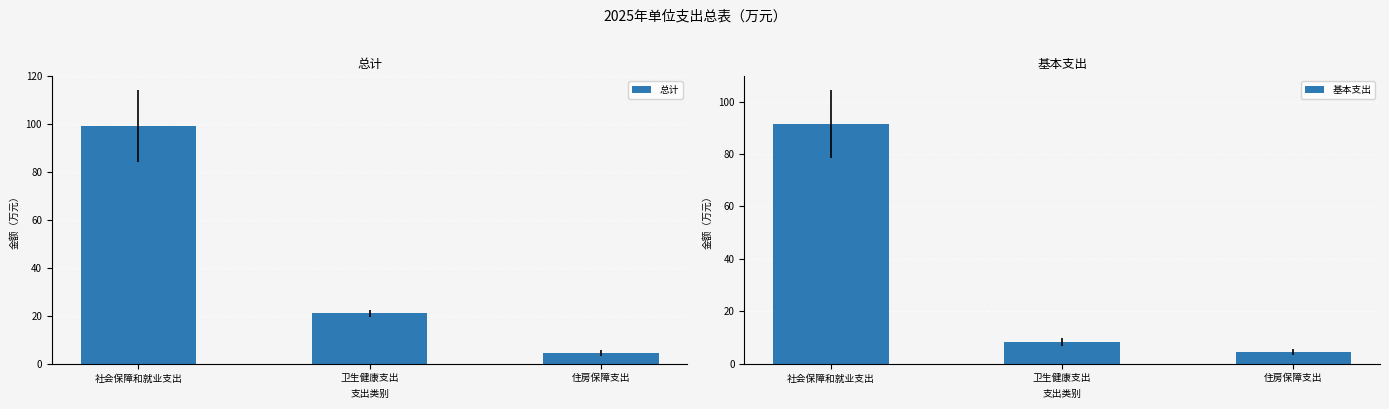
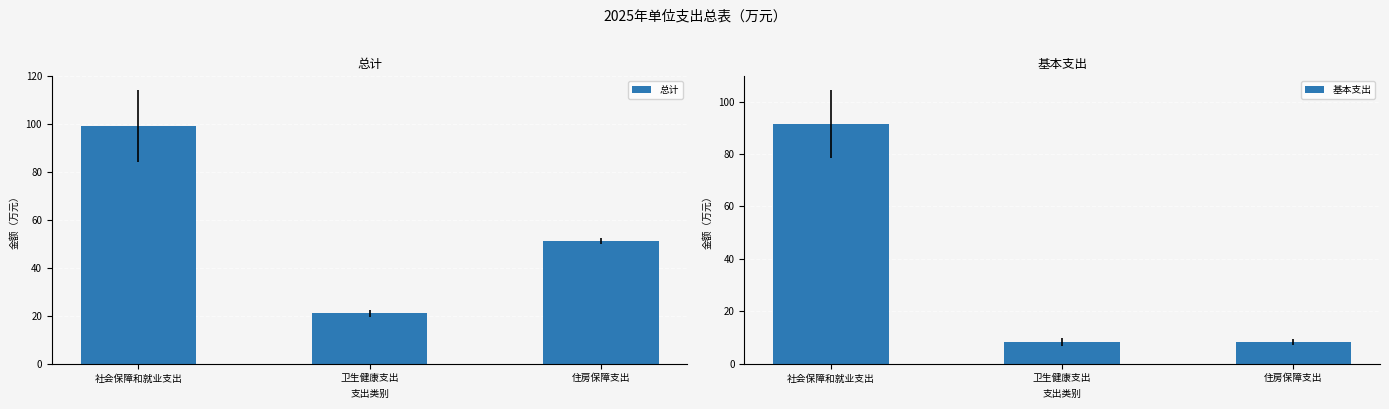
  {
    "总计": {
      "社会保障和就业支出": 99,
      "卫生健康支出": 21,
-     "住房保障支出": 4
+     "住房保障支出": 51
    },
    "基本支出": {
      "社会保障和就业支出": 91,
      "卫生健康支出": 8,
-     "住房保障支出": 4
+     "住房保障支出": 8
    }
  }
